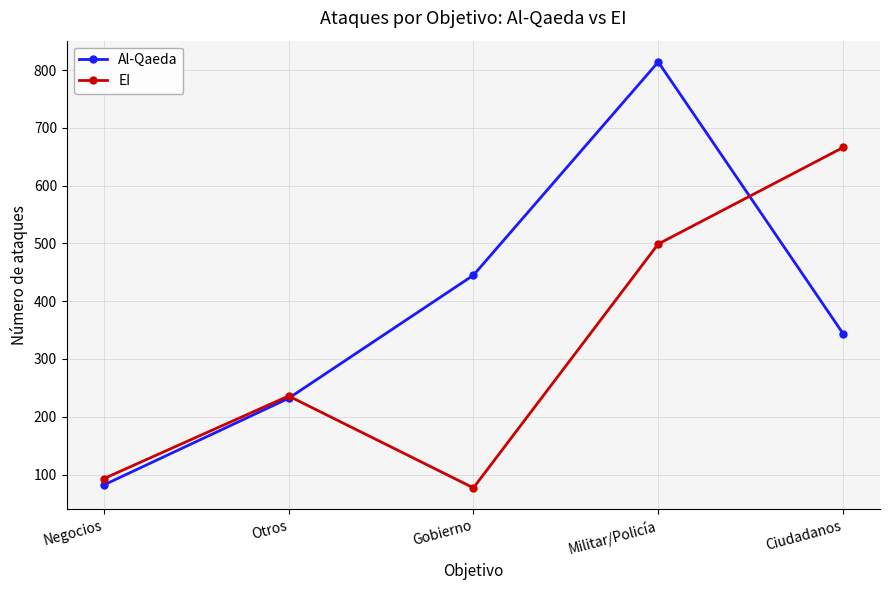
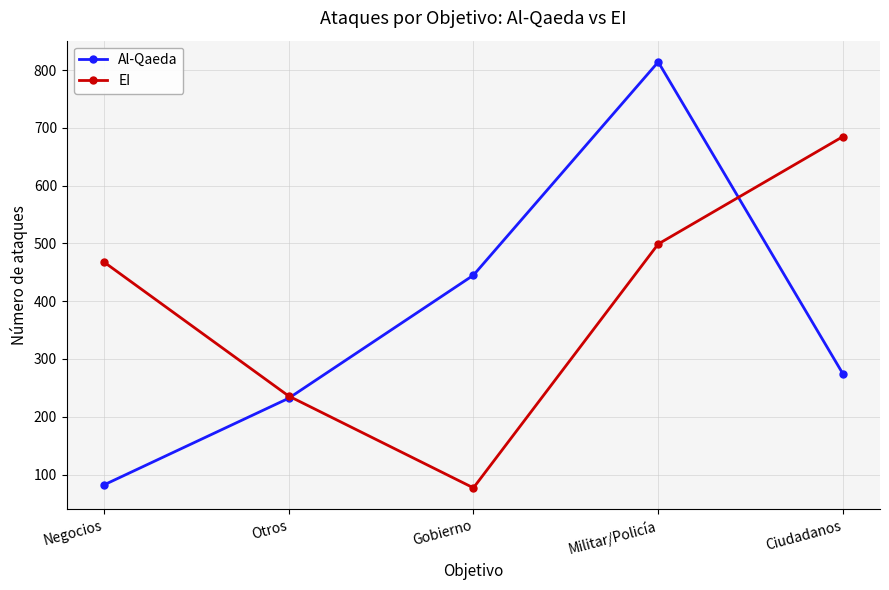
  {
    "Al-Qaeda": {
      "Negocios": 80,
      "Gobierno": 450,
      "Militar/Policía": 810,
-     "Ciudadanos": 340
+     "Ciudadanos": 270
    },
    "EI": {
-     "Negocios": 90,
+     "Negocios": 470,
      "Gobierno": 80,
      "Militar/Policía": 500,
-     "Ciudadanos": 670
+     "Ciudadanos": 690
    }
  }
